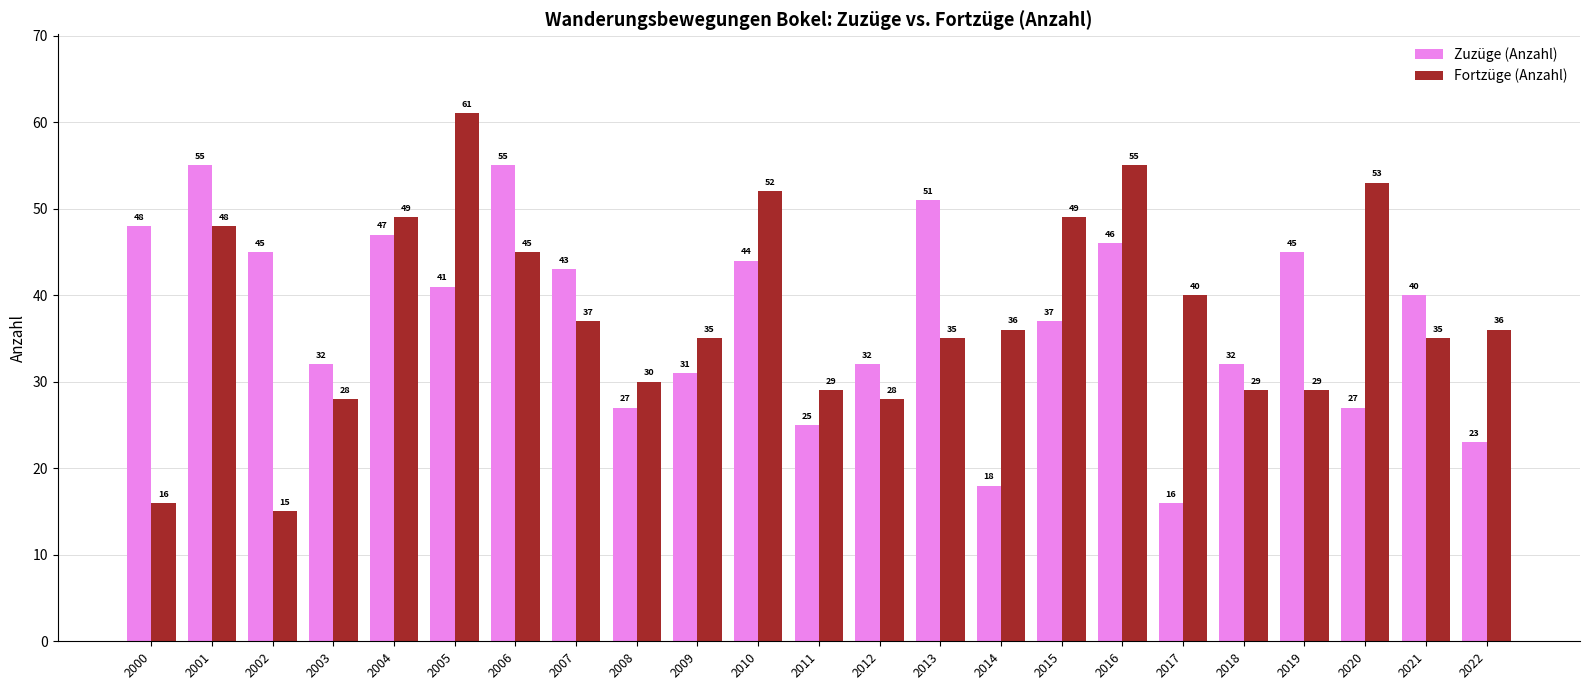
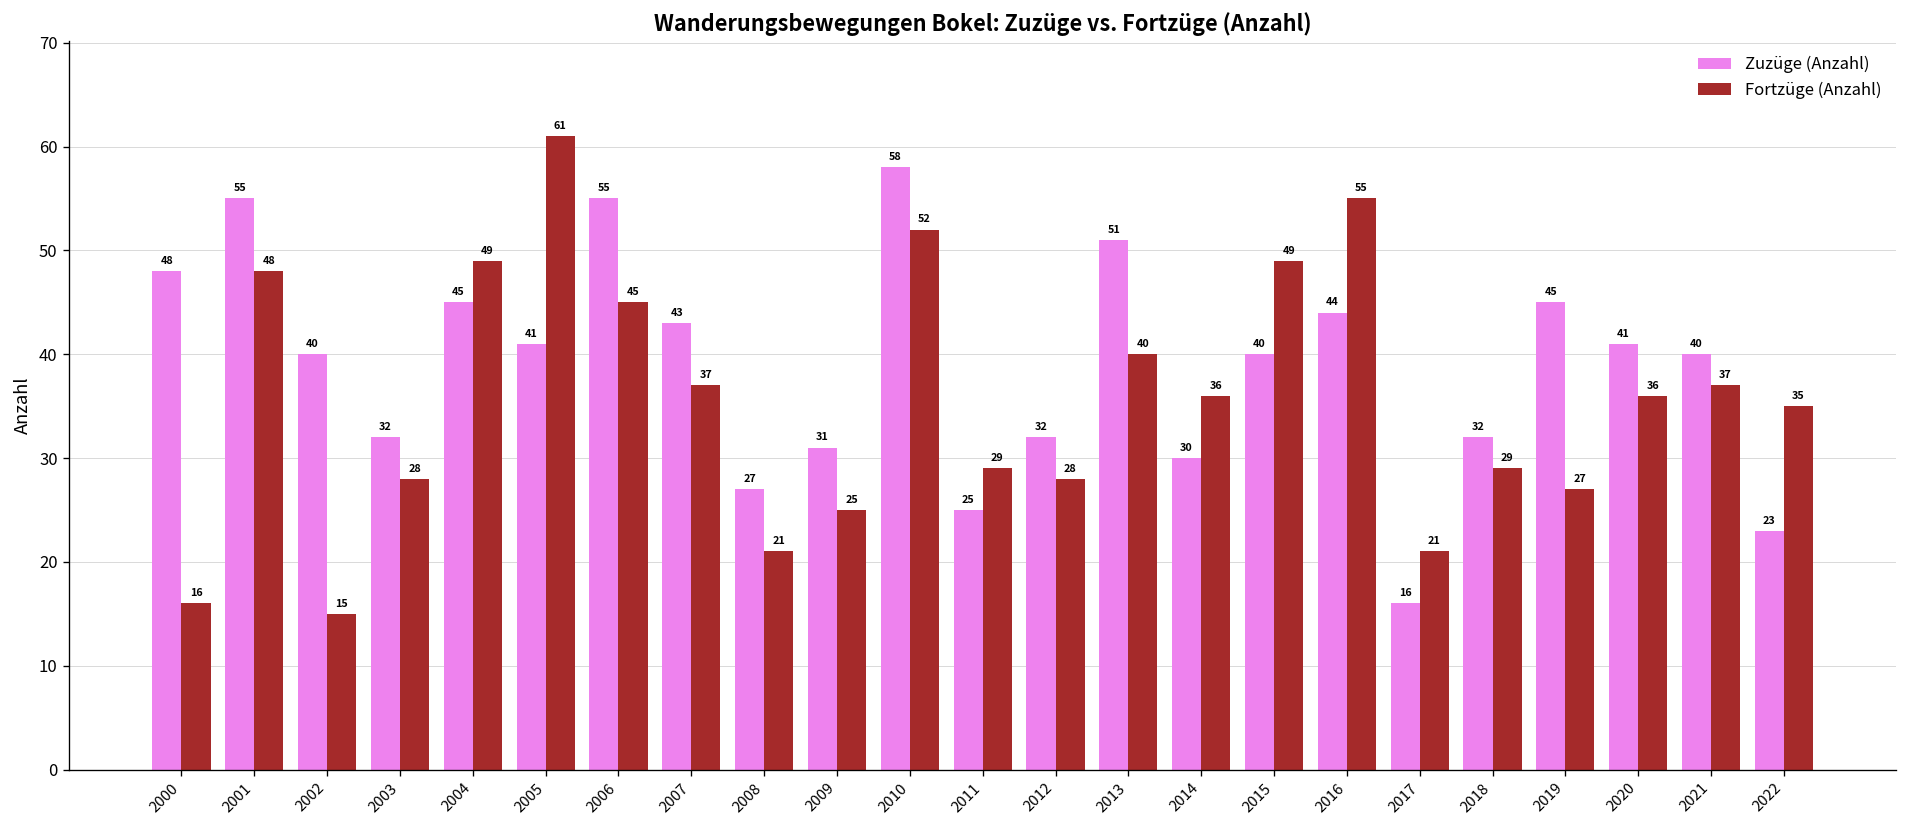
  {
    "Zuzüge (Anzahl)": {
      "2000": 48,
      "2001": 55,
-     "2002": 45,
+     "2002": 40,
      "2003": 32,
-     "2004": 47,
+     "2004": 45,
      "2005": 41,
      "2006": 55,
      "2007": 43,
      "2008": 27,
      "2009": 31,
-     "2010": 44,
+     "2010": 58,
      "2011": 25,
      "2012": 32,
      "2013": 51,
-     "2014": 18,
-     "2015": 37,
-     "2016": 46,
+     "2014": 30,
+     "2015": 40,
+     "2016": 44,
      "2017": 16,
      "2018": 32,
      "2019": 45,
-     "2020": 27,
+     "2020": 41,
      "2021": 40,
      "2022": 23
    },
    "Fortzüge (Anzahl)": {
      "2000": 16,
      "2001": 48,
      "2002": 15,
      "2003": 28,
      "2004": 49,
      "2005": 61,
      "2006": 45,
      "2007": 37,
-     "2008": 30,
-     "2009": 35,
+     "2008": 21,
+     "2009": 25,
      "2010": 52,
      "2011": 29,
      "2012": 28,
-     "2013": 35,
+     "2013": 40,
      "2014": 36,
      "2015": 49,
      "2016": 55,
-     "2017": 40,
+     "2017": 21,
      "2018": 29,
-     "2019": 29,
-     "2020": 53,
-     "2021": 35,
-     "2022": 36
+     "2019": 27,
+     "2020": 36,
+     "2021": 37,
+     "2022": 35
    }
  }
